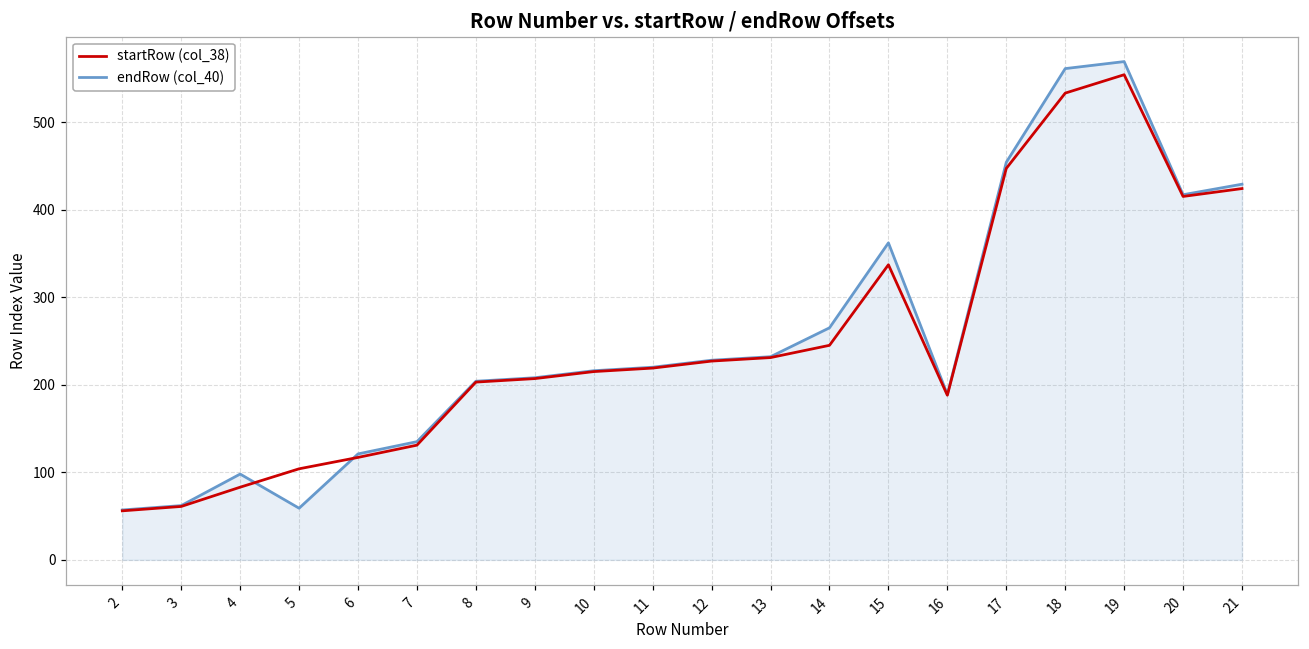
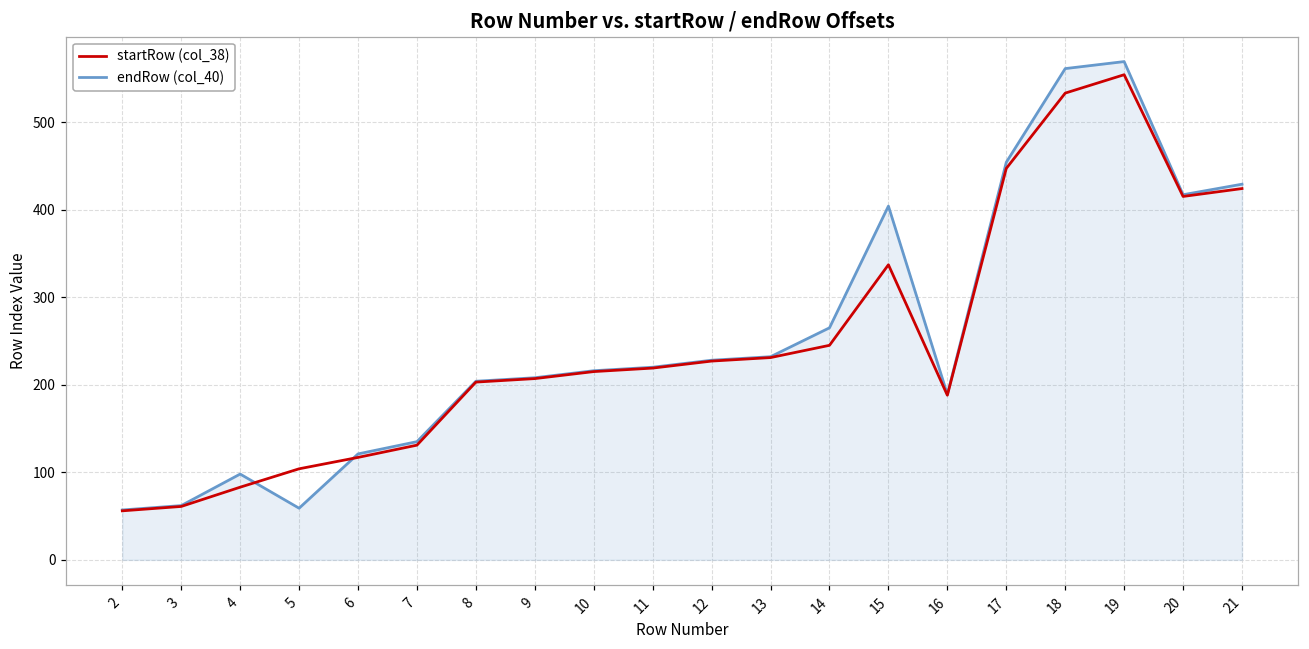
  {
    "startRow (col_38)": {
      "4": 80,
      "5": 100,
      "6": 120,
      "7": 130,
      "14": 250,
      "15": 340,
      "17": 450,
      "18": 530,
      "19": 550,
      "21": 420
    },
    "endRow (col_40)": {
      "4": 100,
      "5": 60,
      "6": 120,
      "7": 140,
      "14": 270,
-     "15": 360,
+     "15": 400,
      "17": 450,
      "18": 560,
      "19": 570,
      "21": 430
    }
  }
